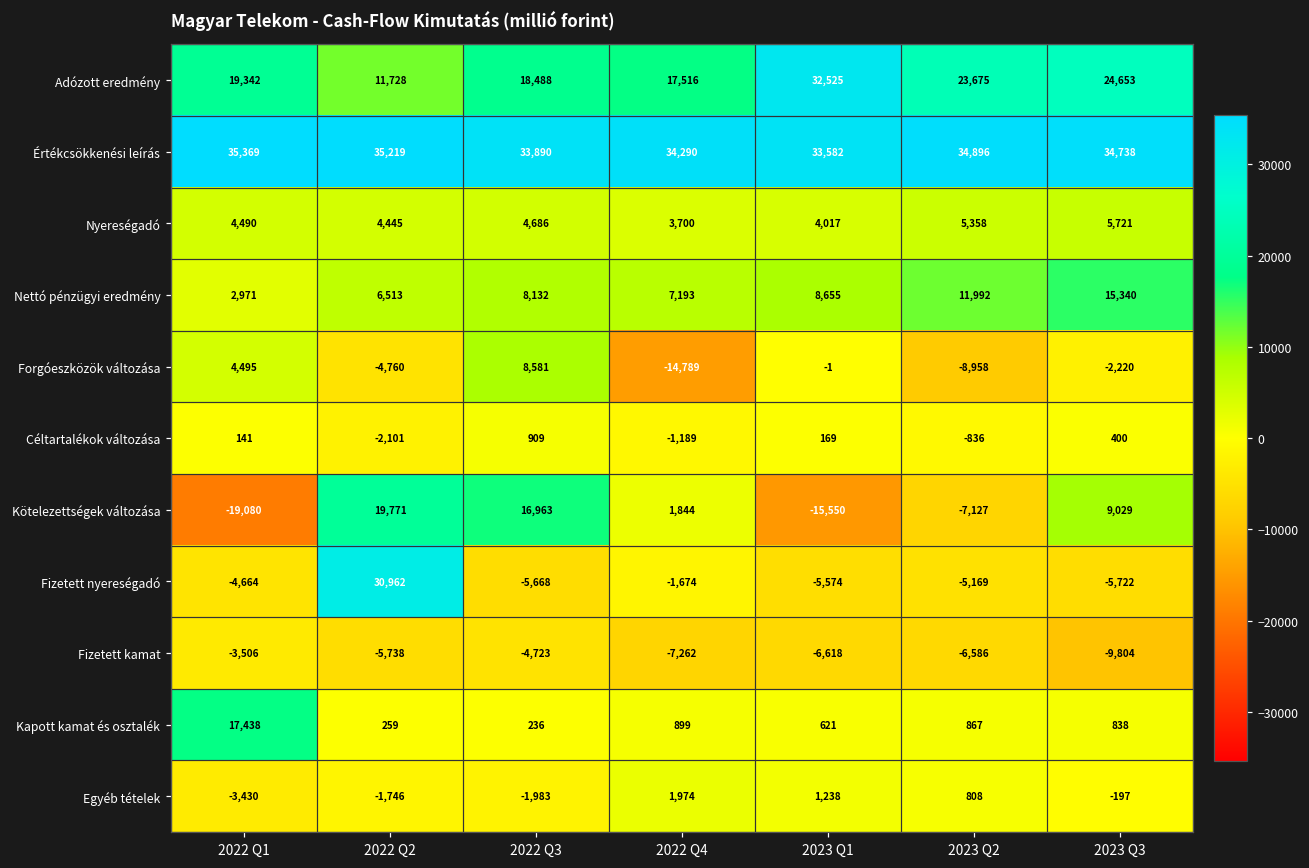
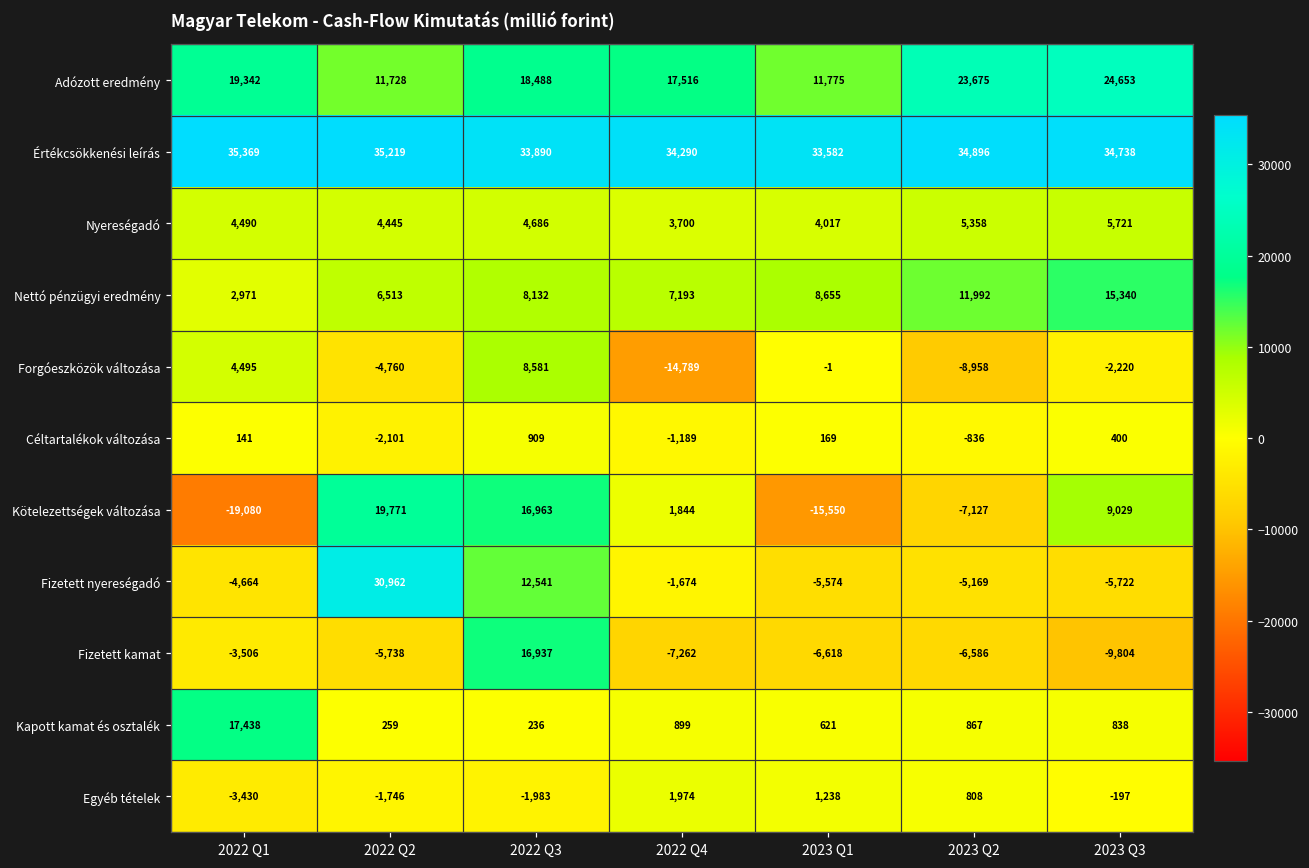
  {
    "Adózott eredmény": {
      "2022 Q1": "19,342",
      "2022 Q2": "11,728",
      "2022 Q3": "18,488",
      "2022 Q4": "17,516",
-     "2023 Q1": "32,525",
+     "2023 Q1": "11,775",
      "2023 Q2": "23,675",
      "2023 Q3": "24,653"
    },
    "Értékcsökkenési leírás": {
      "2022 Q1": "35,369",
      "2022 Q2": "35,219",
      "2022 Q3": "33,890",
      "2022 Q4": "34,290",
      "2023 Q1": "33,582",
      "2023 Q2": "34,896",
      "2023 Q3": "34,738"
    },
    "Nyereségadó": {
      "2022 Q1": "4,490",
      "2022 Q2": "4,445",
      "2022 Q3": "4,686",
      "2022 Q4": "3,700",
      "2023 Q1": "4,017",
      "2023 Q2": "5,358",
      "2023 Q3": "5,721"
    },
    "Nettó pénzügyi eredmény": {
      "2022 Q1": "2,971",
      "2022 Q2": "6,513",
      "2022 Q3": "8,132",
      "2022 Q4": "7,193",
      "2023 Q1": "8,655",
      "2023 Q2": "11,992",
      "2023 Q3": "15,340"
    },
    "Forgóeszközök változása": {
      "2022 Q1": "4,495",
      "2022 Q2": "-4,760",
      "2022 Q3": "8,581",
      "2022 Q4": "-14,789",
      "2023 Q1": "-1",
      "2023 Q2": "-8,958",
      "2023 Q3": "-2,220"
    },
    "Céltartalékok változása": {
      "2022 Q1": "141",
      "2022 Q2": "-2,101",
      "2022 Q3": "909",
      "2022 Q4": "-1,189",
      "2023 Q1": "169",
      "2023 Q2": "-836",
      "2023 Q3": "400"
    },
    "Kötelezettségek változása": {
      "2022 Q1": "-19,080",
      "2022 Q2": "19,771",
      "2022 Q3": "16,963",
      "2022 Q4": "1,844",
      "2023 Q1": "-15,550",
      "2023 Q2": "-7,127",
      "2023 Q3": "9,029"
    },
    "Fizetett nyereségadó": {
      "2022 Q1": "-4,664",
      "2022 Q2": "30,962",
-     "2022 Q3": "-5,668",
+     "2022 Q3": "12,541",
      "2022 Q4": "-1,674",
      "2023 Q1": "-5,574",
      "2023 Q2": "-5,169",
      "2023 Q3": "-5,722"
    },
    "Fizetett kamat": {
      "2022 Q1": "-3,506",
      "2022 Q2": "-5,738",
-     "2022 Q3": "-4,723",
+     "2022 Q3": "16,937",
      "2022 Q4": "-7,262",
      "2023 Q1": "-6,618",
      "2023 Q2": "-6,586",
      "2023 Q3": "-9,804"
    },
    "Kapott kamat és osztalék": {
      "2022 Q1": "17,438",
      "2022 Q2": "259",
      "2022 Q3": "236",
      "2022 Q4": "899",
      "2023 Q1": "621",
      "2023 Q2": "867",
      "2023 Q3": "838"
    },
    "Egyéb tételek": {
      "2022 Q1": "-3,430",
      "2022 Q2": "-1,746",
      "2022 Q3": "-1,983",
      "2022 Q4": "1,974",
      "2023 Q1": "1,238",
      "2023 Q2": "808",
      "2023 Q3": "-197"
    }
  }
